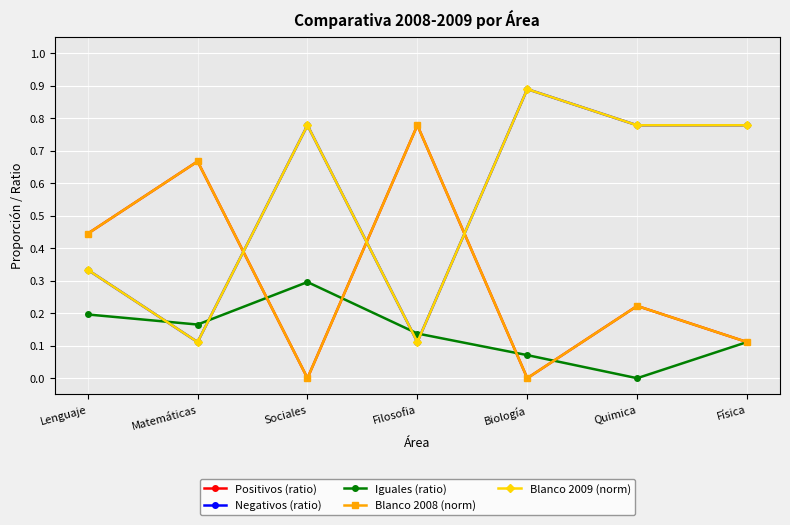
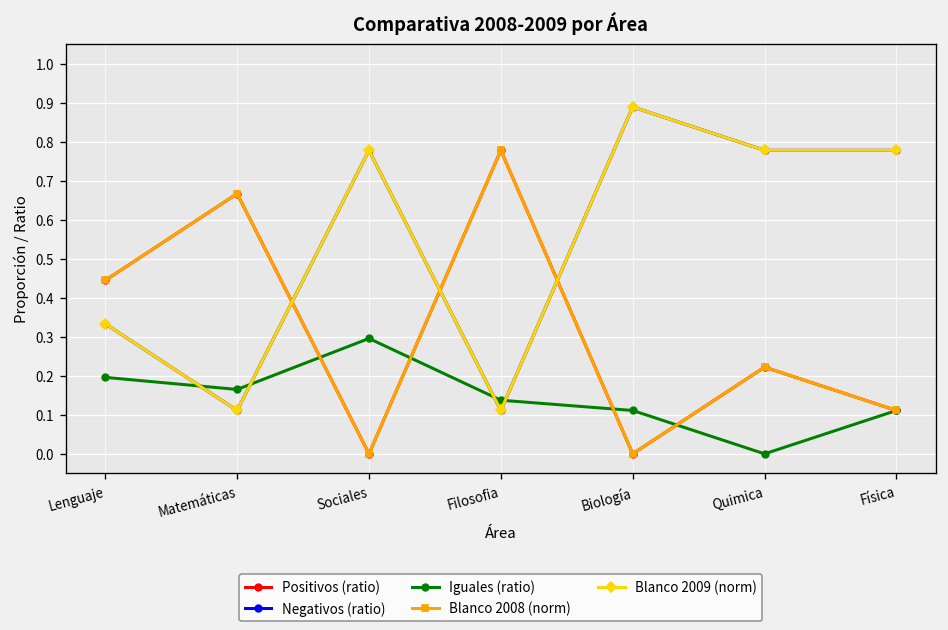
  {
    "Iguales (ratio)": {
      "Lenguaje": 0.20,
      "Matemáticas": 0.16,
      "Sociales": 0.30,
      "Filosofia": 0.14,
-     "Biología": 0.07,
+     "Biología": 0.11,
      "Quimica": 0.00
    }
  }
